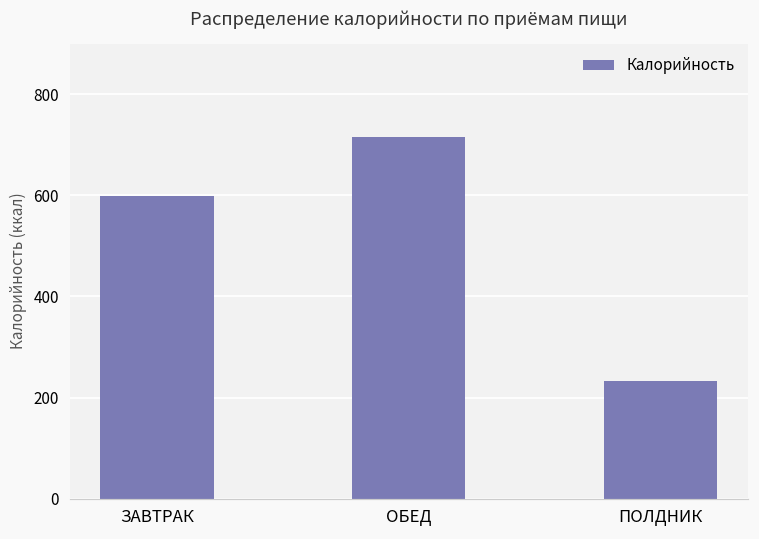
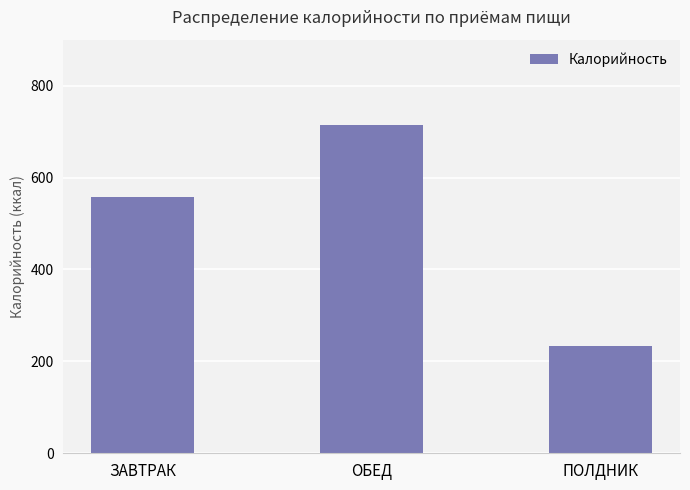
  {
-   "ЗАВТРАК": 600,
+   "ЗАВТРАК": 560,
    "ОБЕД": 710,
    "ПОЛДНИК": 230
  }
